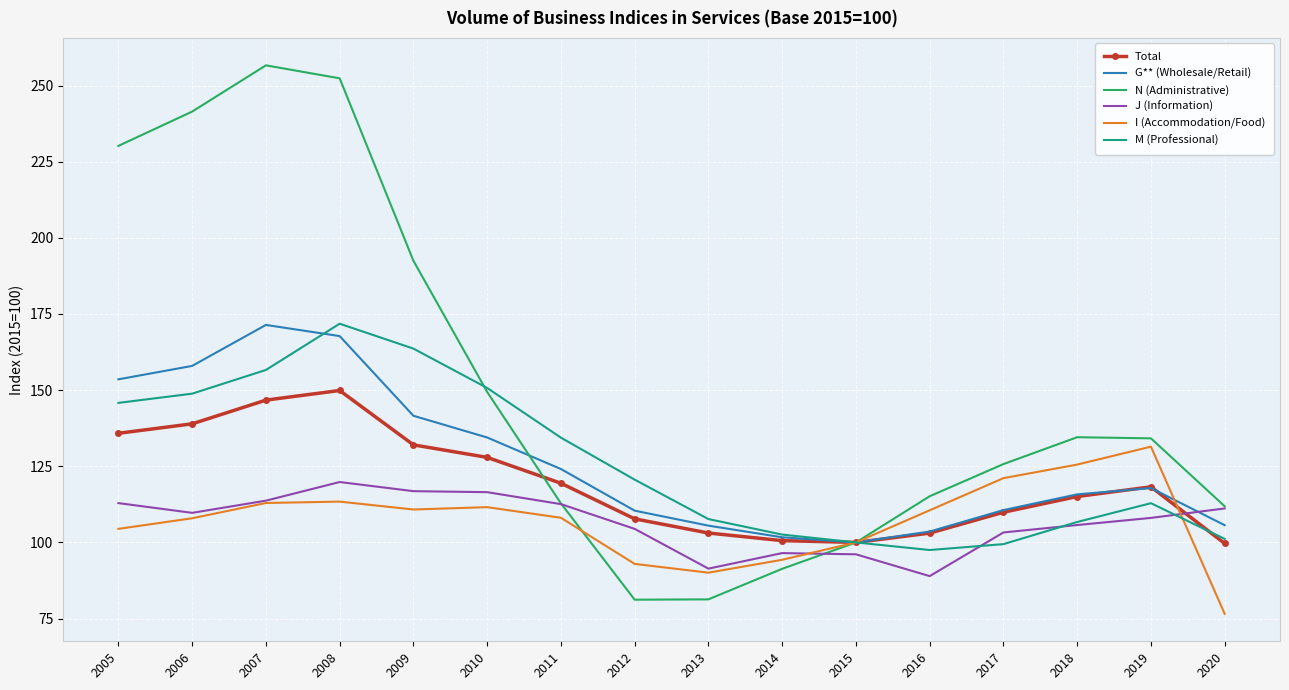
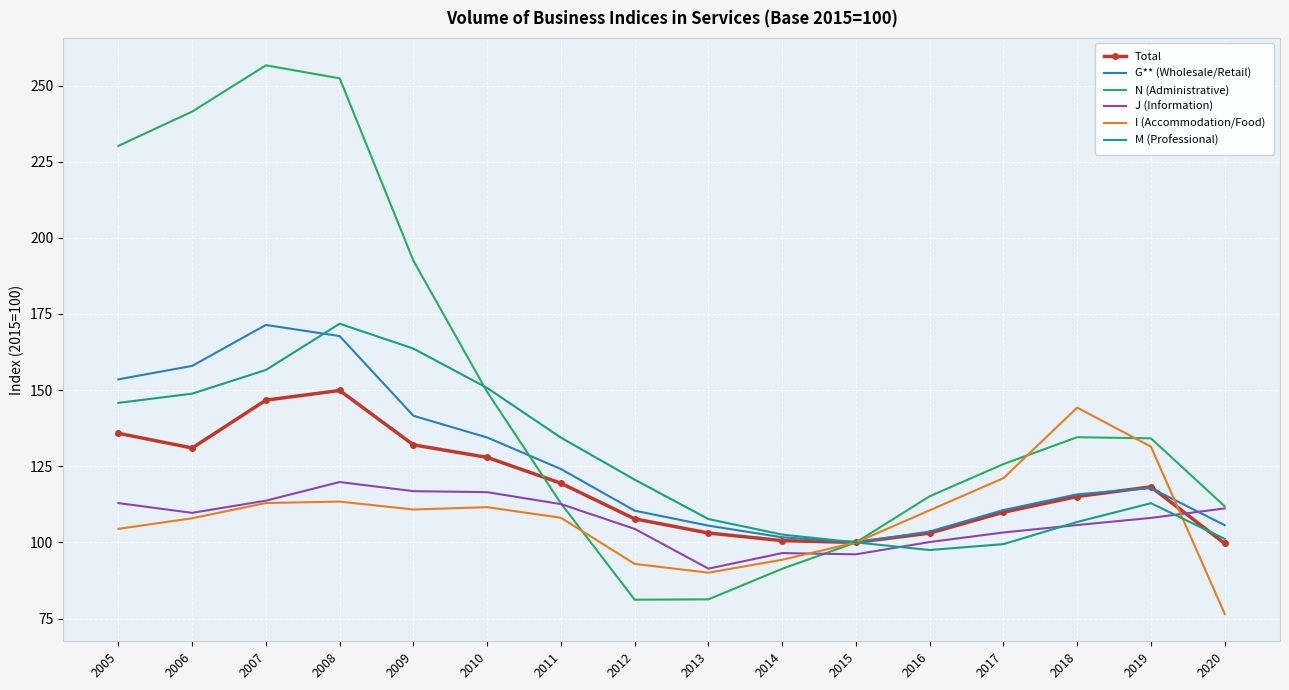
  {
    "Total": {
      "2005": 136,
-     "2006": 139,
+     "2006": 131,
      "2007": 147,
      "2008": 150,
      "2009": 132,
      "2010": 128,
      "2011": 119,
      "2012": 108,
      "2013": 103,
      "2014": 101,
      "2020": 100
    },
    "G** (Wholesale/Retail)": {
      "2005": 154,
      "2006": 158,
      "2007": 171,
      "2008": 168,
      "2009": 142,
      "2010": 134,
      "2011": 124,
      "2012": 110,
      "2013": 106,
      "2014": 102,
      "2020": 106
    },
    "J (Information)": {
      "2005": 113,
      "2006": 110,
      "2008": 120,
      "2009": 117,
      "2010": 117,
      "2012": 104,
      "2013": 91,
      "2014": 97,
      "2015": 96,
-     "2016": 89,
+     "2016": 100,
      "2017": 103,
      "2018": 106,
      "2019": 108
    },
    "I (Accommodation/Food)": {
      "2005": 104,
      "2006": 108,
      "2008": 113,
      "2009": 111,
      "2010": 112,
      "2011": 108,
      "2012": 93,
      "2013": 90,
      "2014": 94,
      "2016": 111,
      "2017": 121,
-     "2018": 126,
+     "2018": 144,
      "2019": 131,
      "2020": 77
    }
  }
